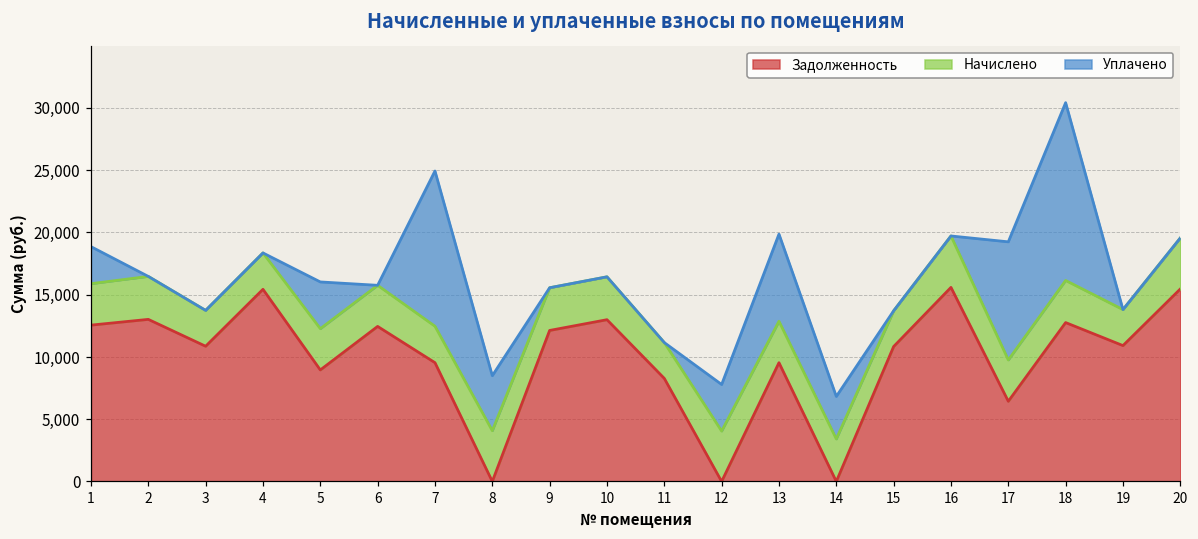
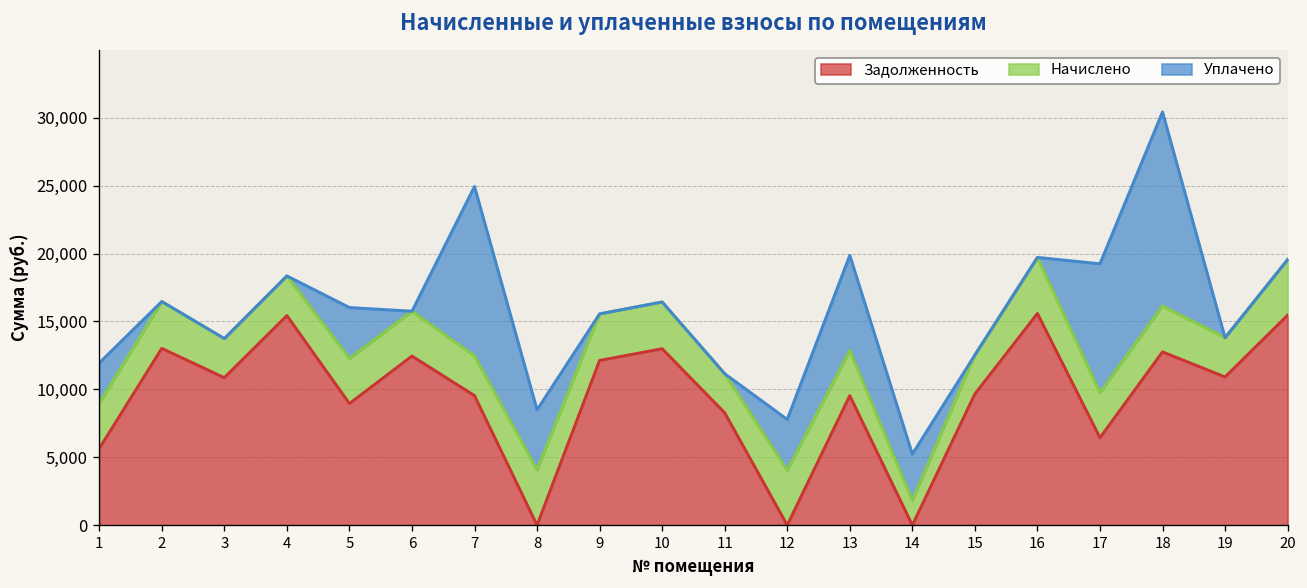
  {
    "Задолженность": {
-     "1": "12,600",
+     "1": "5,600",
      "2": "13,000",
      "3": "10,900",
      "4": "15,400",
      "5": "9,000",
      "6": "12,500",
      "7": "9,500",
      "8": "0",
      "9": "12,100",
      "10": "13,000",
      "11": "8,300",
      "12": "0",
      "13": "9,500",
      "14": "0",
-     "15": "10,800",
+     "15": "9,700",
      "16": "15,600",
      "17": "6,400",
      "18": "12,800",
      "19": "10,900",
      "20": "15,500"
    },
    "Начислено": {
      "1": "3,300",
      "5": "3,300",
      "7": "2,900",
      "8": "4,100",
      "12": "4,000",
      "13": "3,300",
-     "14": "3,400",
+     "14": "1,800",
      "17": "3,300",
      "18": "3,400"
    },
    "Уплачено": {
      "1": "3,000",
      "5": "3,800",
      "7": "12,500",
      "8": "4,400",
      "12": "3,700",
      "13": "7,000",
      "14": "3,400",
      "17": "9,500",
      "18": "14,300"
    }
  }
